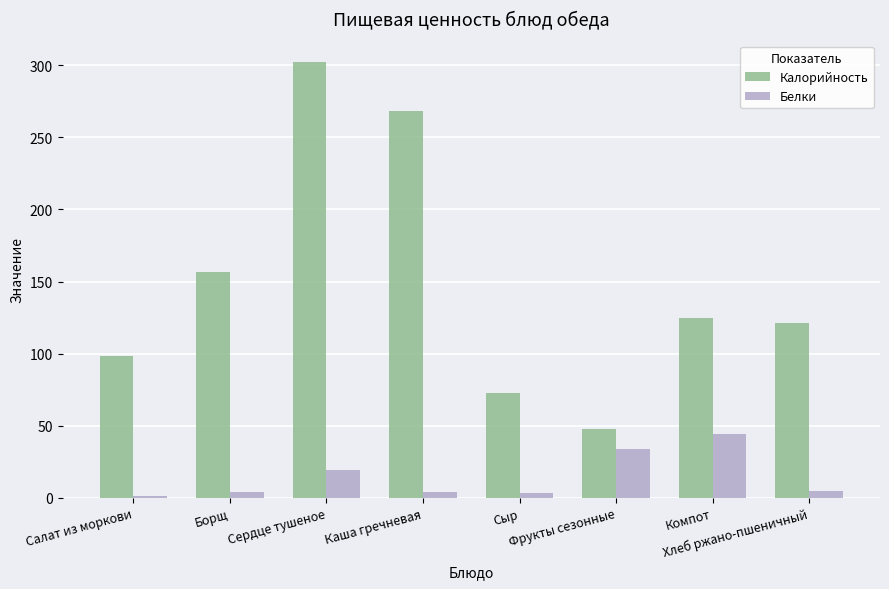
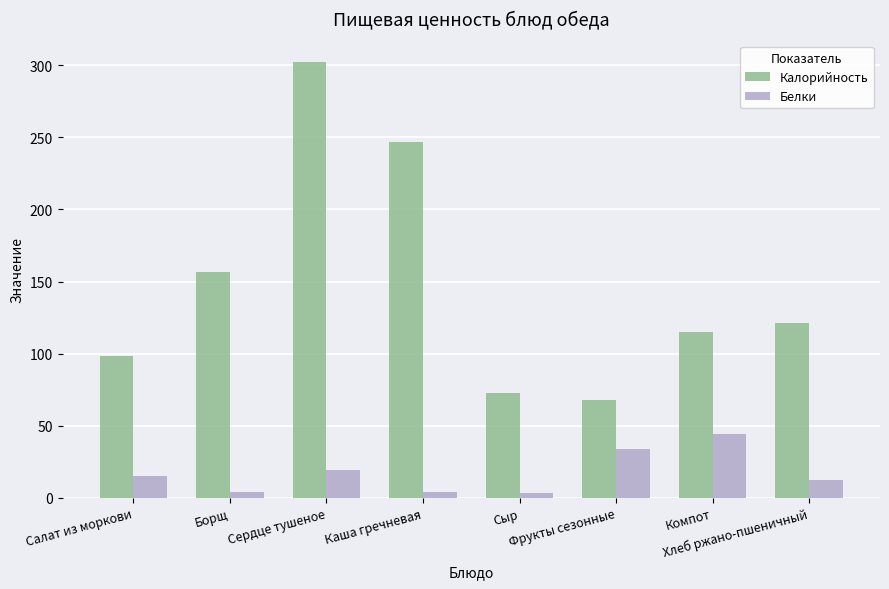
  {
    "Калорийность": {
      "Салат из моркови": 99,
      "Борщ": 157,
      "Сердце тушеное": 302,
-     "Каша гречневая": 268,
+     "Каша гречневая": 247,
      "Сыр": 73,
-     "Фрукты сезонные": 48,
-     "Компот": 125,
+     "Фрукты сезонные": 68,
+     "Компот": 115,
      "Хлеб ржано-пшеничный": 121
    },
    "Белки": {
-     "Салат из моркови": 1,
+     "Салат из моркови": 15,
      "Борщ": 4,
      "Сердце тушеное": 20,
      "Каша гречневая": 4,
      "Сыр": 3,
      "Фрукты сезонные": 34,
      "Компот": 45,
-     "Хлеб ржано-пшеничный": 5
+     "Хлеб ржано-пшеничный": 13
    }
  }
